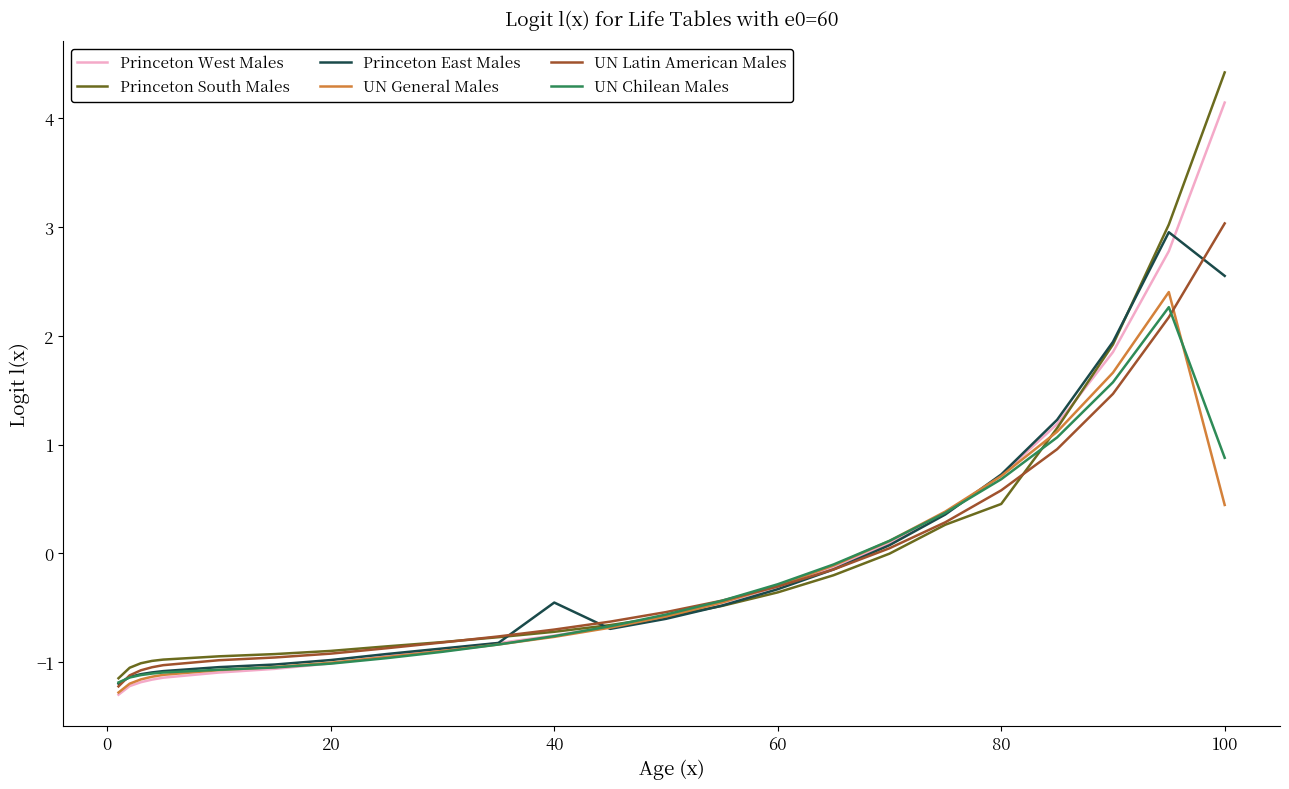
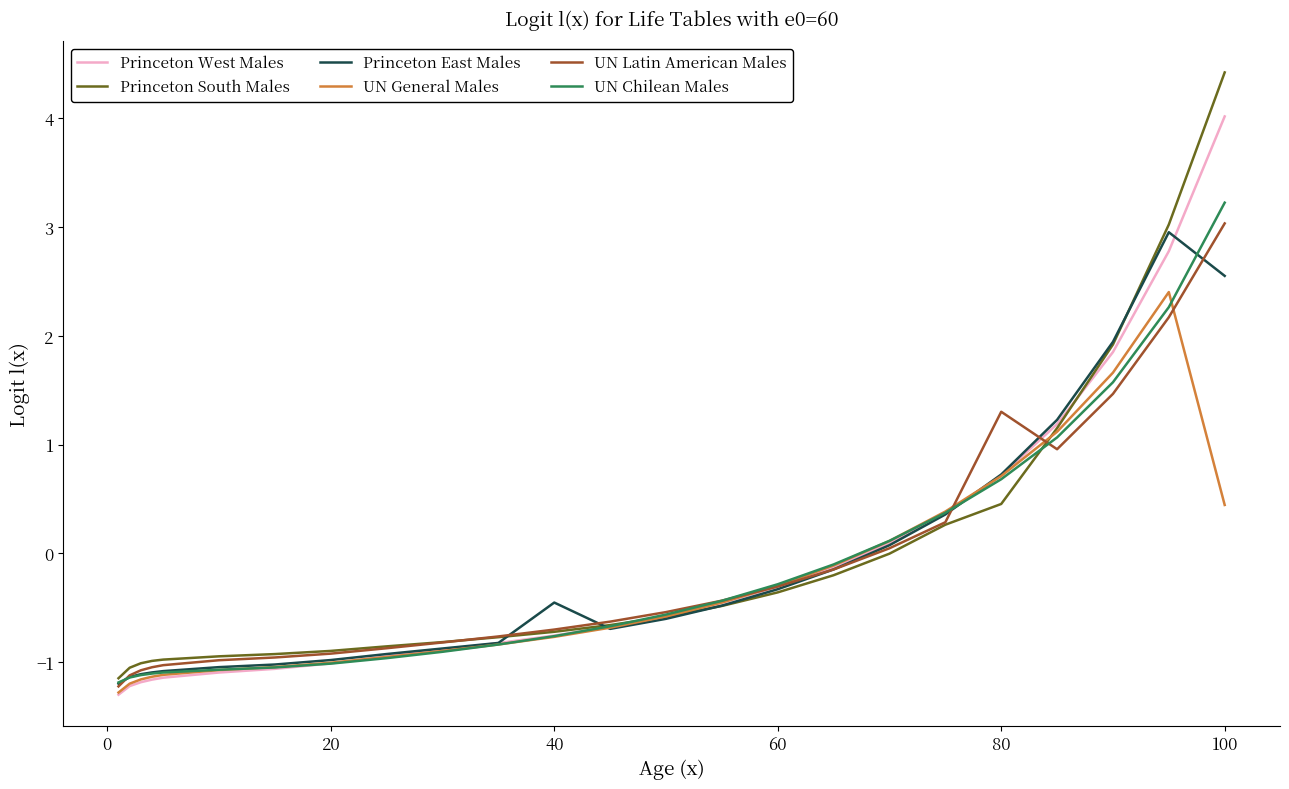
  {
    "Princeton West Males": {
-     "100": 4.15
+     "100": 4.02
    },
    "Princeton South Males": {
      "20": -0.90,
      "60": -0.36,
      "80": 0.45,
      "100": 4.42
    },
    "Princeton East Males": {
      "20": -0.98,
      "40": -0.45,
      "100": 2.55
    },
    "UN General Males": {
      "100": 0.44
    },
    "UN Latin American Males": {
      "20": -0.92,
-     "80": 0.58,
+     "80": 1.30,
      "100": 3.03
    },
    "UN Chilean Males": {
      "80": 0.68,
-     "100": 0.88
+     "100": 3.22
    }
  }
